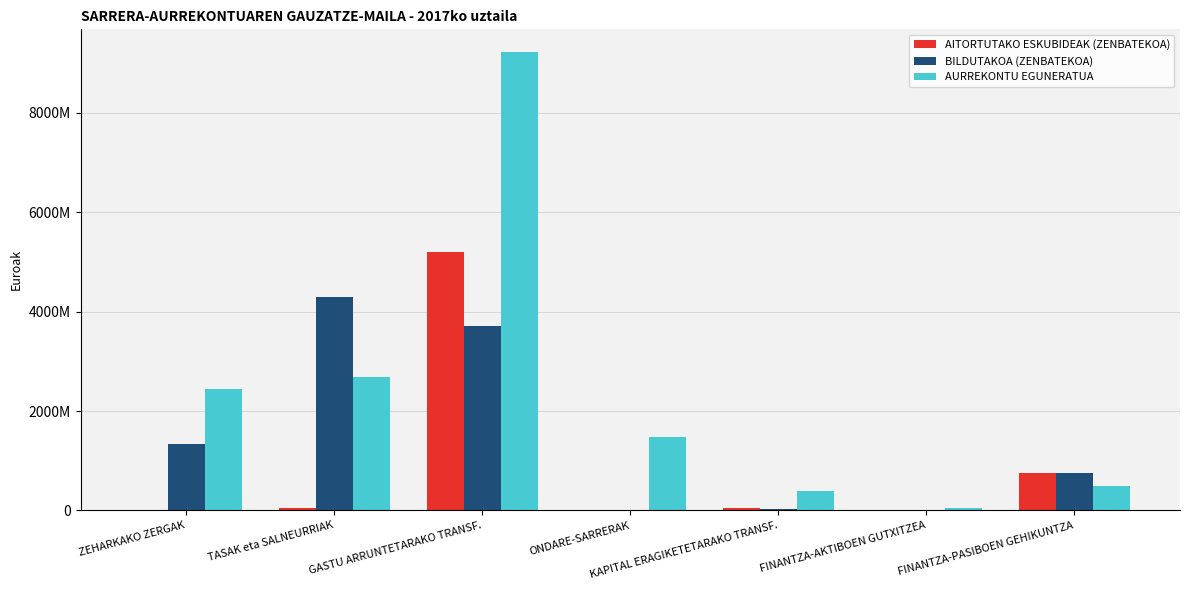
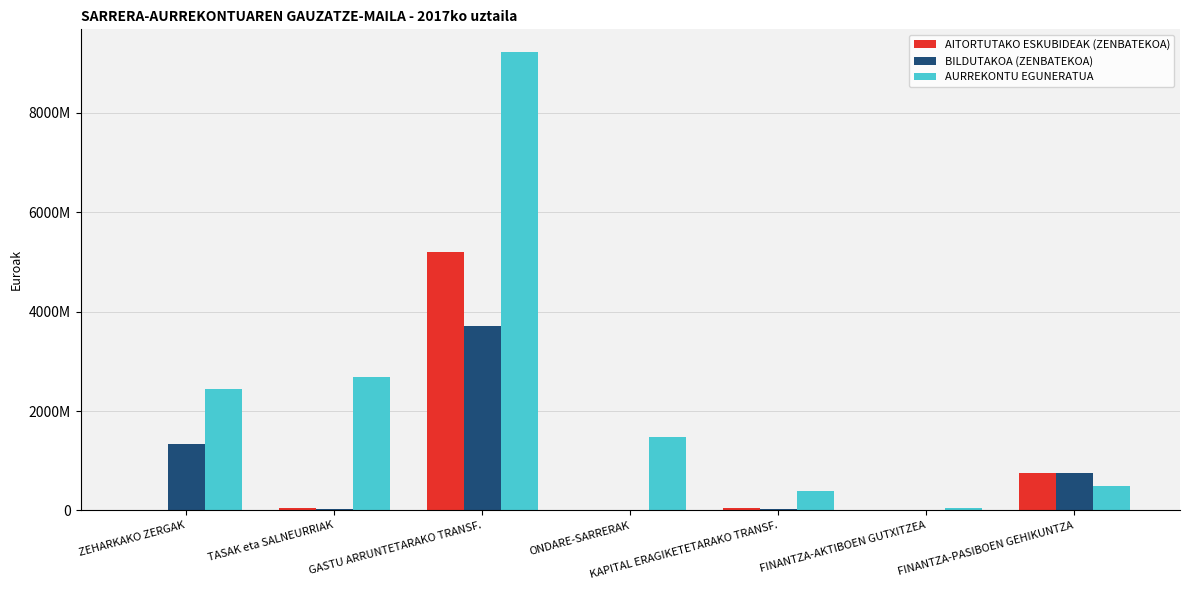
  {
    "AITORTUTAKO ESKUBIDEAK (ZENBATEKOA)": {
      "GASTU ARRUNTETARAKO TRANSF.": 5200000000,
      "FINANTZA-PASIBOEN GEHIKUNTZA": 700000000
    },
    "BILDUTAKOA (ZENBATEKOA)": {
      "ZEHARKAKO ZERGAK": 1300000000,
-     "TASAK eta SALNEURRIAK": 4300000000,
+     "TASAK eta SALNEURRIAK": 0,
      "GASTU ARRUNTETARAKO TRANSF.": 3700000000,
      "FINANTZA-PASIBOEN GEHIKUNTZA": 700000000
    },
    "AURREKONTU EGUNERATUA": {
      "ZEHARKAKO ZERGAK": 2400000000,
      "TASAK eta SALNEURRIAK": 2700000000,
      "GASTU ARRUNTETARAKO TRANSF.": 9200000000,
      "ONDARE-SARRERAK": 1500000000,
      "KAPITAL ERAGIKETETARAKO TRANSF.": 400000000,
      "FINANTZA-PASIBOEN GEHIKUNTZA": 500000000
    }
  }
